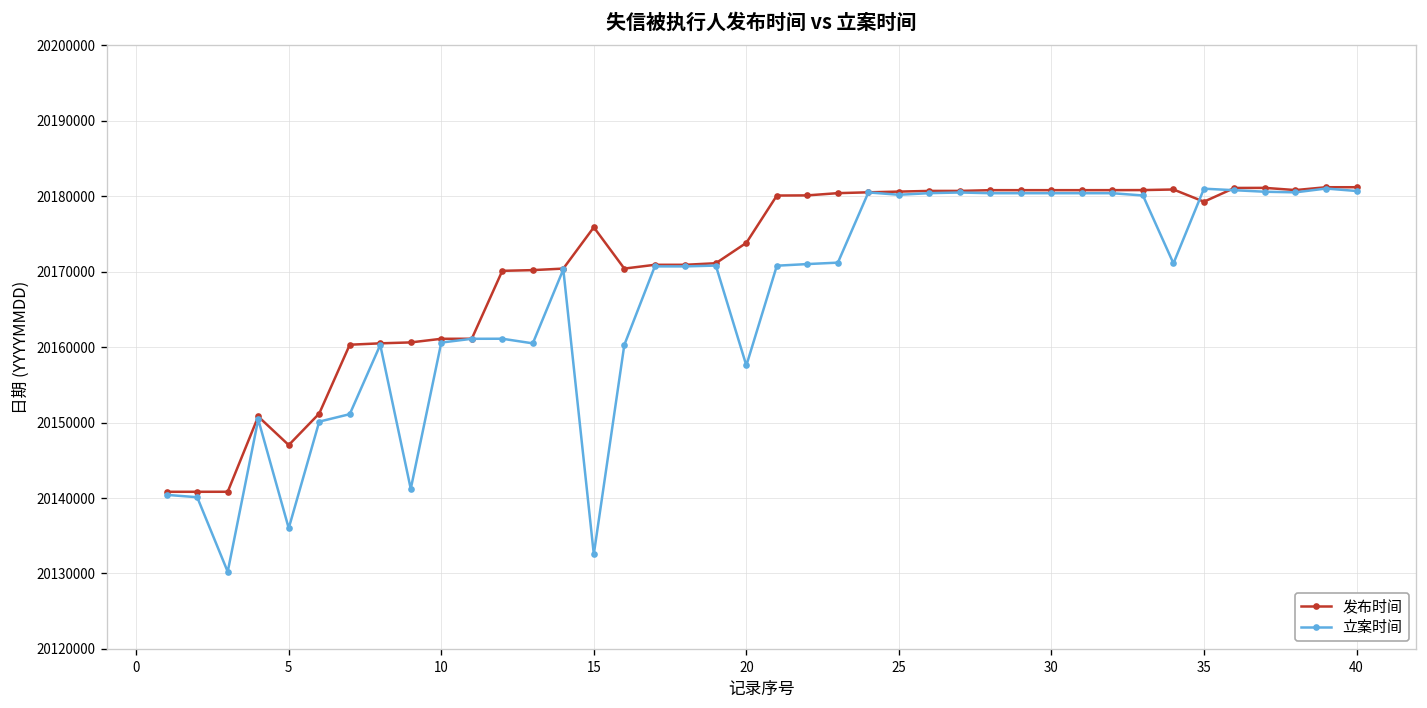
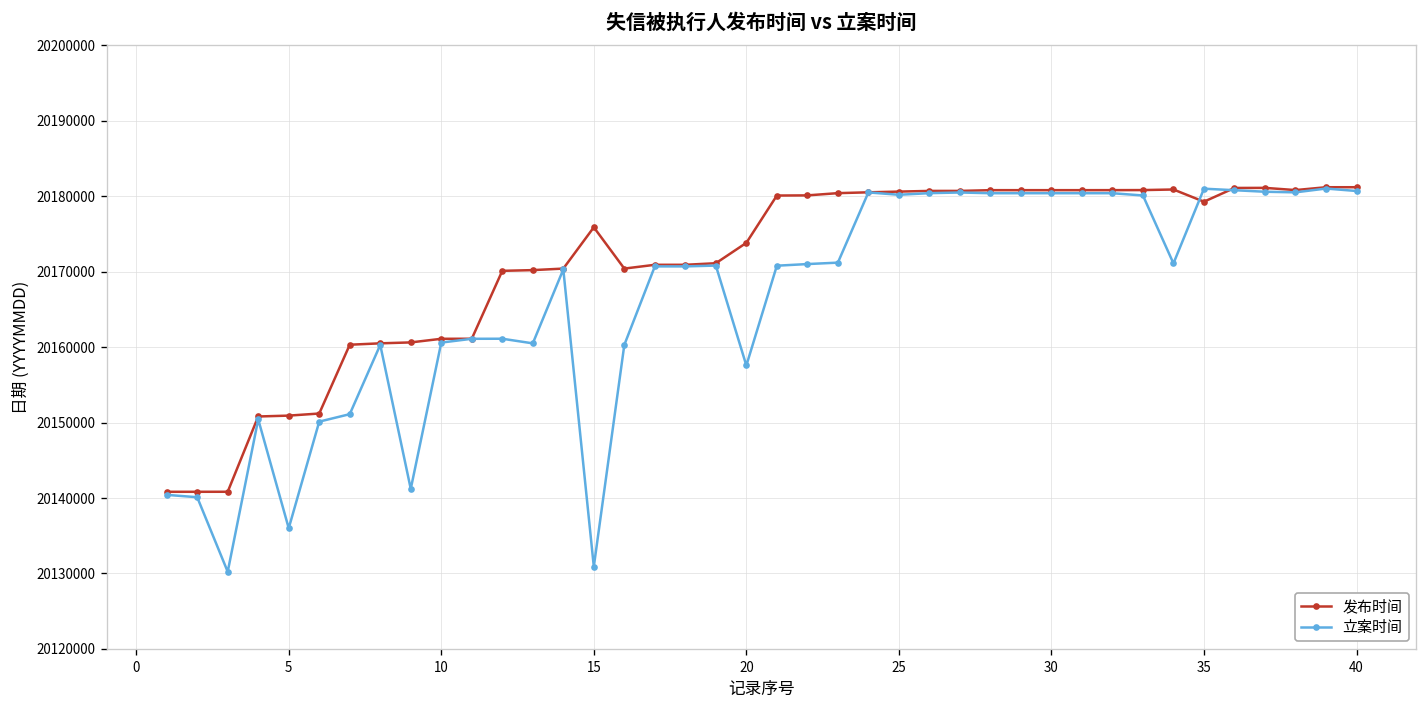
  {
    "发布时间": {
-     "5": 20147000,
+     "5": 20151000,
      "10": 20161000,
      "15": 20176000,
      "20": 20174000,
      "25": 20181000,
      "35": 20179000,
      "40": 20181000
    },
    "立案时间": {
      "5": 20136000,
      "10": 20161000,
-     "15": 20133000,
+     "15": 20131000,
      "20": 20158000,
      "25": 20180000,
      "35": 20181000,
      "40": 20181000
    }
  }
